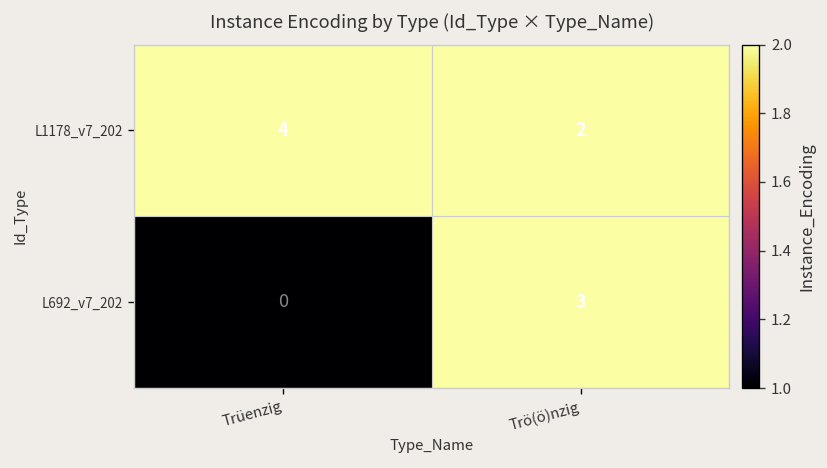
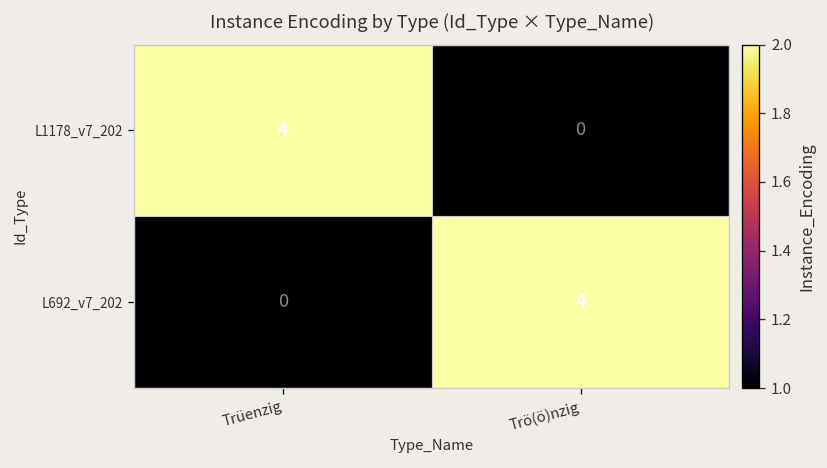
  {
    "L1178_v7_202": {
      "Trüenzig": 4,
-     "Trö(ö)nzig": 2
+     "Trö(ö)nzig": 0
    },
    "L692_v7_202": {
      "Trüenzig": 0,
-     "Trö(ö)nzig": 3
+     "Trö(ö)nzig": 4
    }
  }
